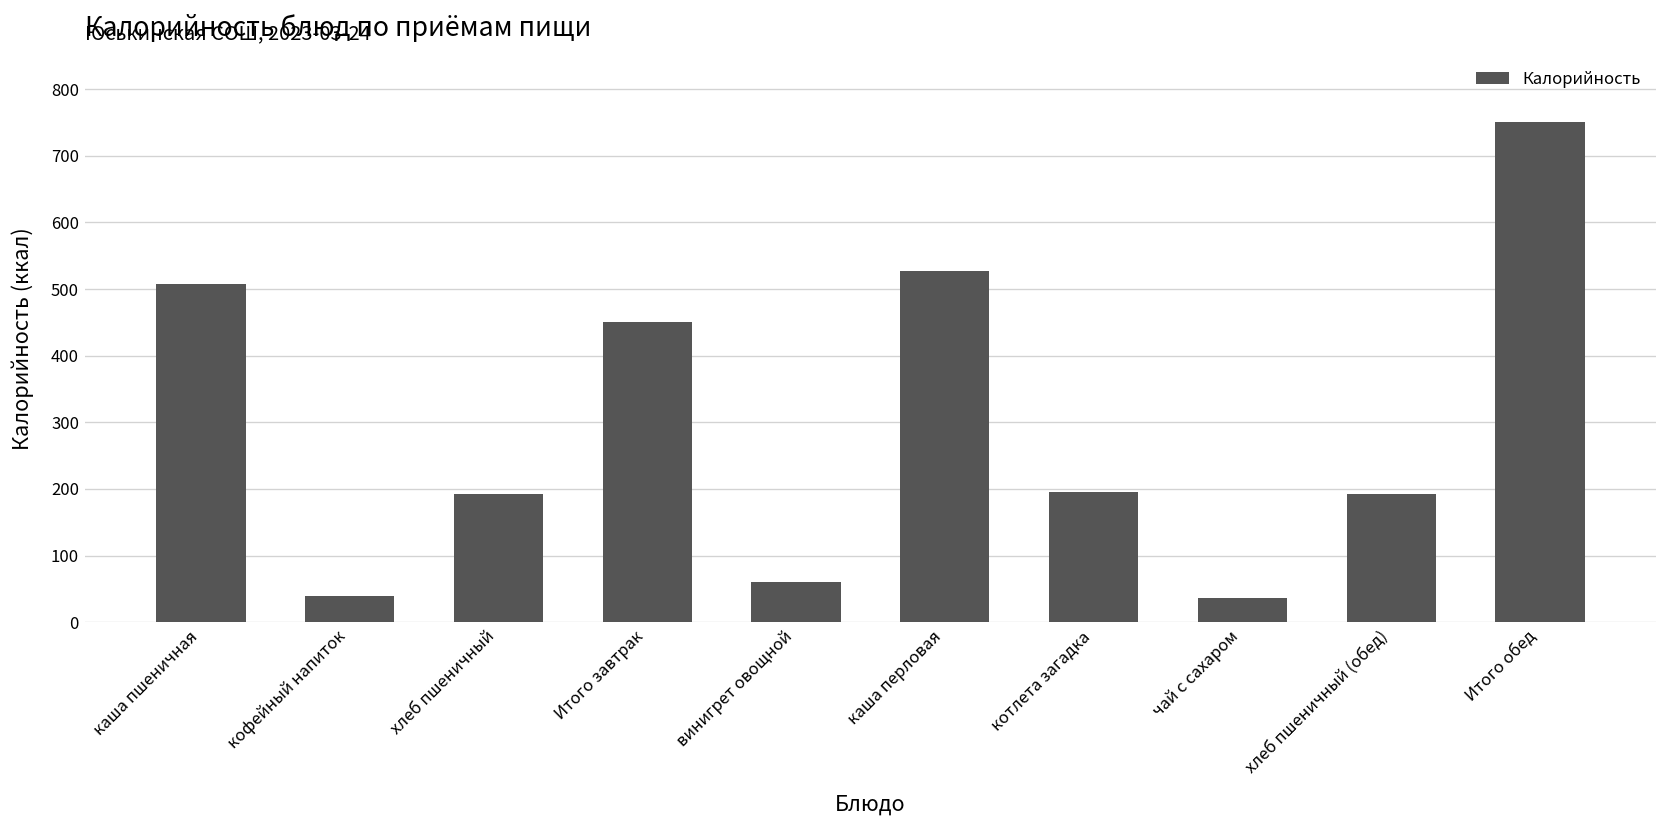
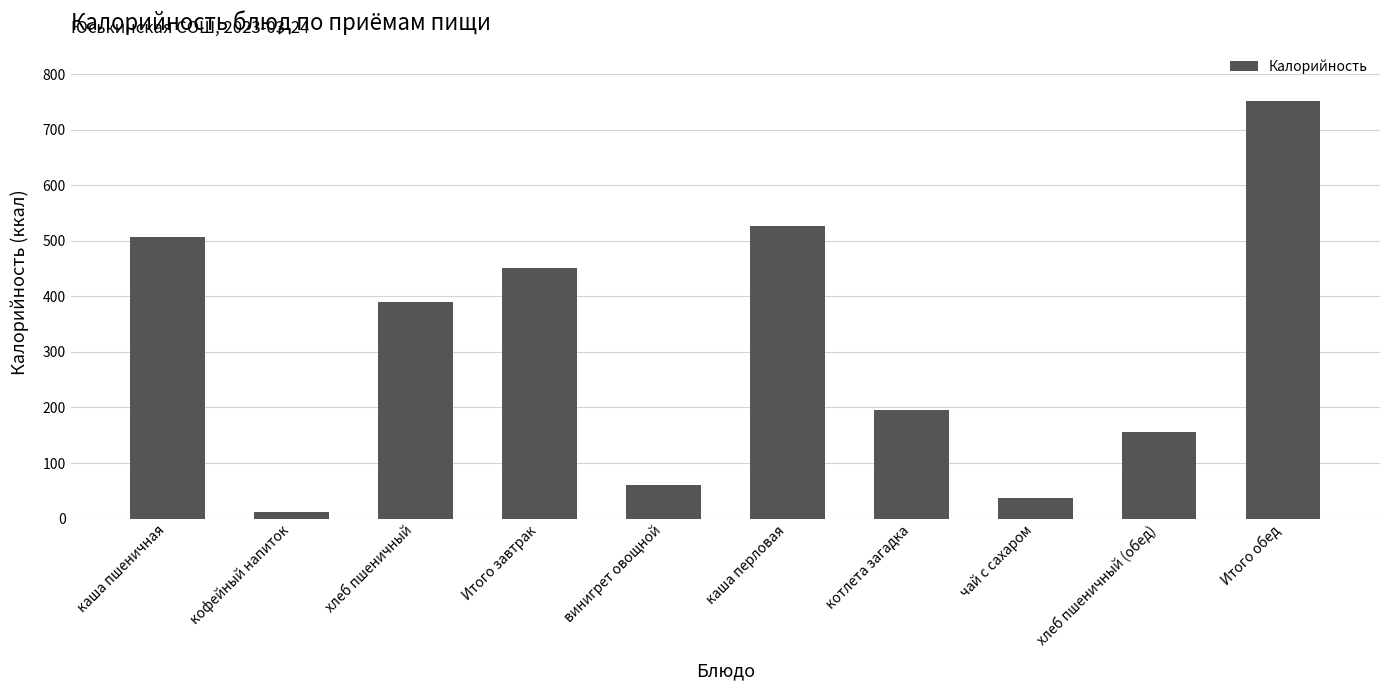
  {
    "каша пшеничная": 510,
-   "кофейный напиток": 40,
-   "хлеб пшеничный": 190,
+   "кофейный напиток": 10,
+   "хлеб пшеничный": 390,
    "Итого завтрак": 450,
    "винигрет овощной": 60,
    "каша перловая": 530,
    "котлета загадка": 200,
    "чай с сахаром": 40,
-   "хлеб пшеничный (обед)": 190,
+   "хлеб пшеничный (обед)": 160,
    "Итого обед": 750
  }
